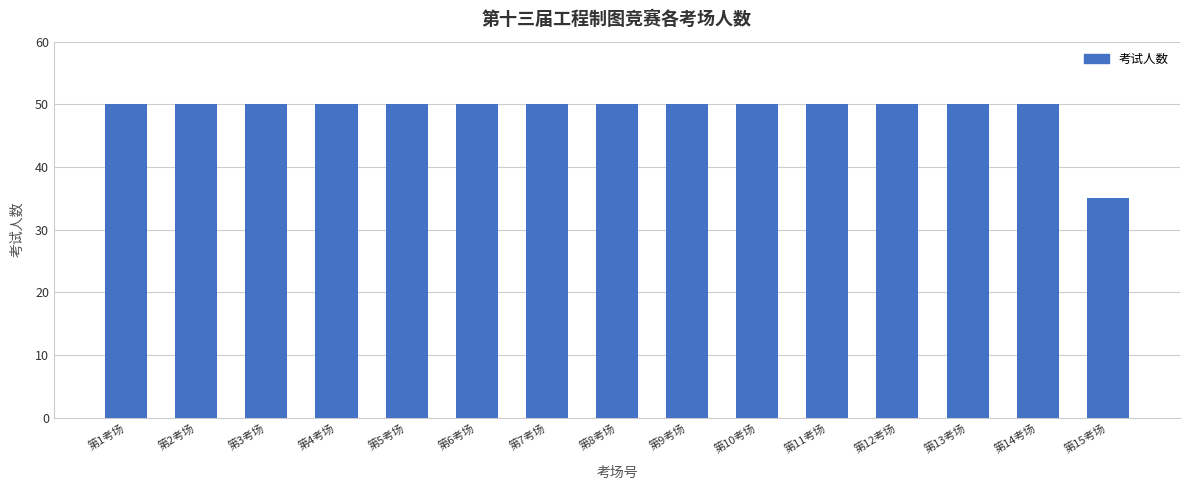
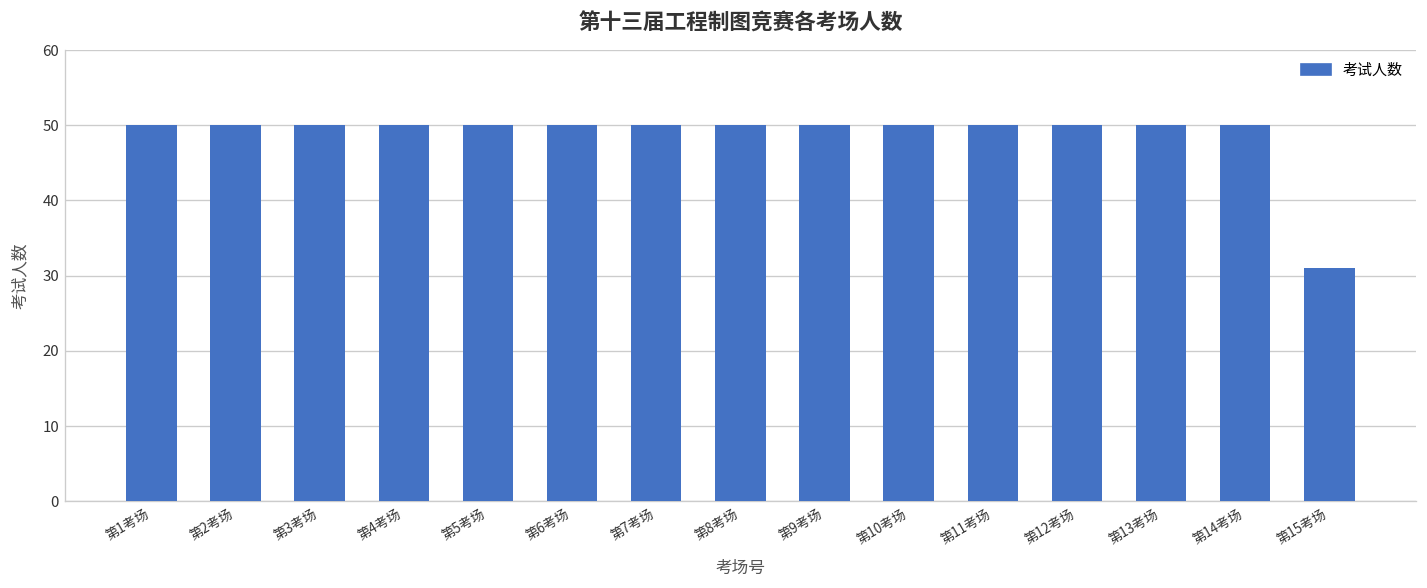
  {
    "第1考场": 50,
    "第2考场": 50,
    "第3考场": 50,
    "第4考场": 50,
    "第5考场": 50,
    "第6考场": 50,
    "第7考场": 50,
    "第8考场": 50,
    "第9考场": 50,
    "第10考场": 50,
    "第11考场": 50,
    "第12考场": 50,
    "第13考场": 50,
    "第14考场": 50,
-   "第15考场": 35
+   "第15考场": 31
  }
